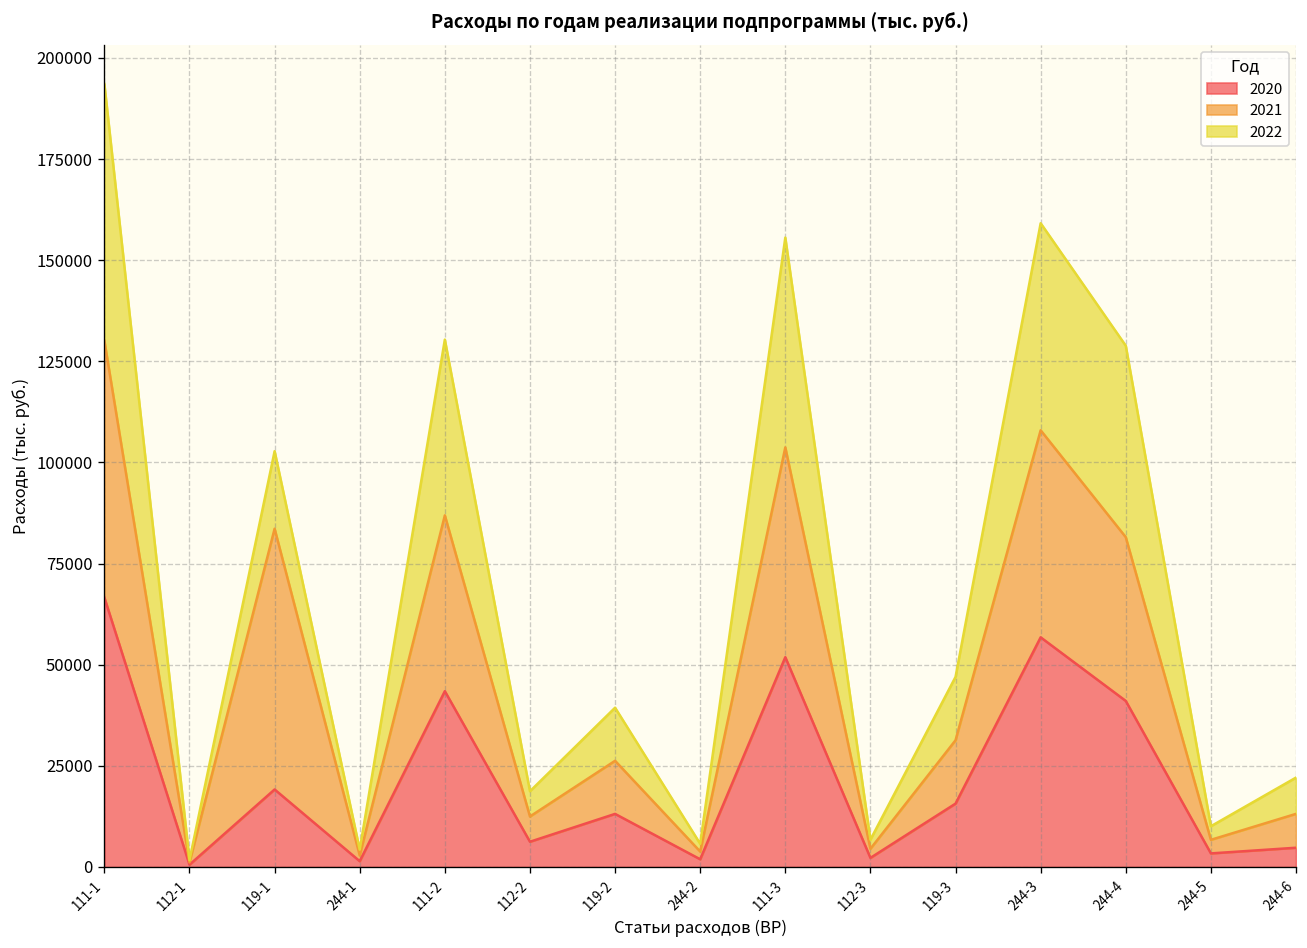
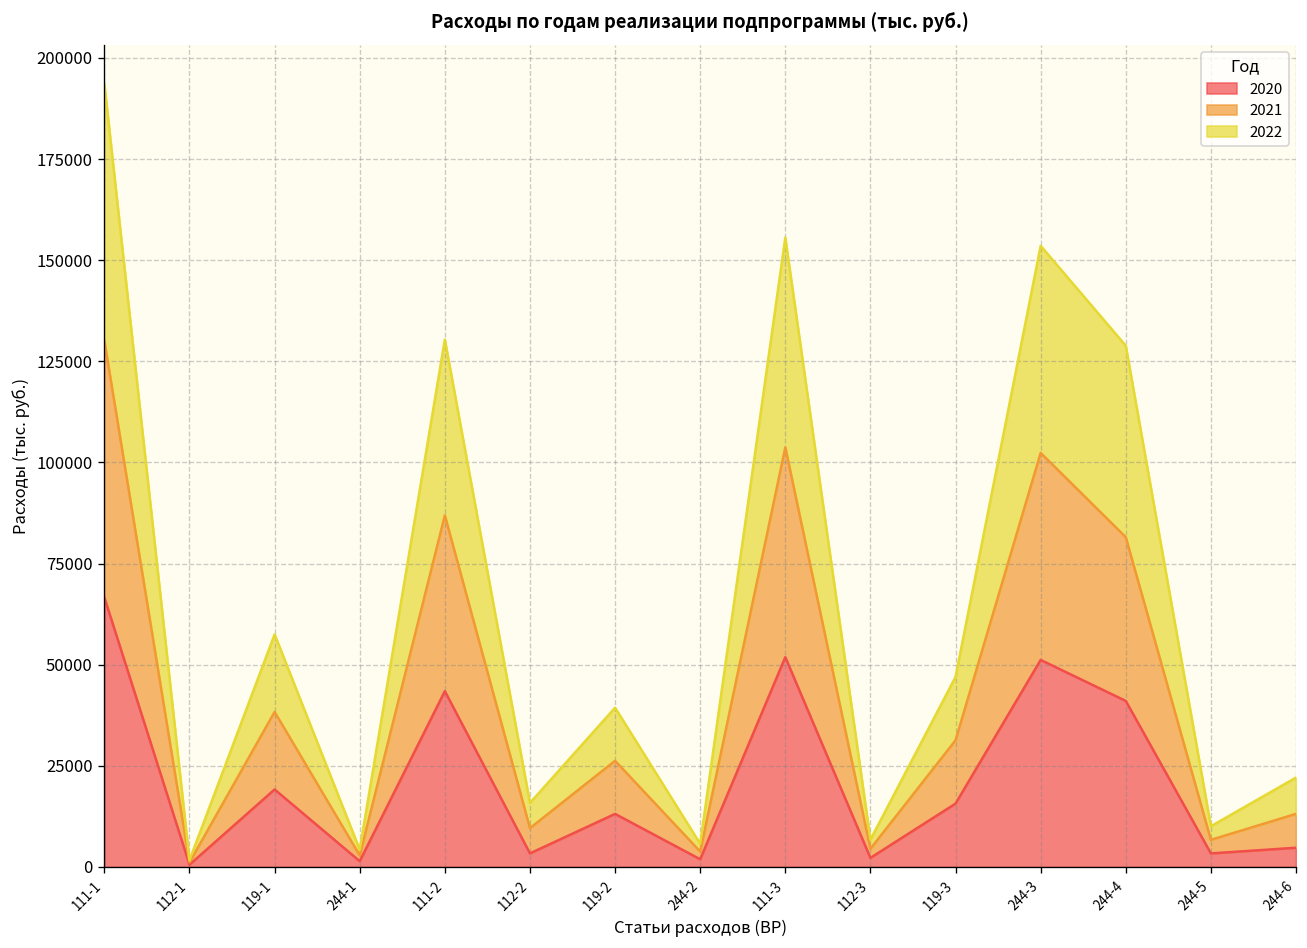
  {
    "2020": {
      "111-1": 67000,
      "119-1": 19000,
      "244-1": 1000,
      "111-2": 43000,
-     "112-2": 6000,
+     "112-2": 3000,
      "119-2": 13000,
      "244-2": 2000,
      "111-3": 52000,
      "112-3": 2000,
      "119-3": 16000,
-     "244-3": 57000,
+     "244-3": 51000,
      "244-4": 41000,
      "244-5": 3000,
      "244-6": 5000
    },
    "2021": {
      "111-1": 63000,
-     "119-1": 64000,
+     "119-1": 19000,
      "244-1": 1000,
      "111-2": 43000,
      "112-2": 6000,
      "119-2": 13000,
      "244-2": 2000,
      "111-3": 52000,
      "112-3": 2000,
      "119-3": 16000,
      "244-3": 51000,
      "244-4": 40000,
      "244-5": 3000,
      "244-6": 8000
    },
    "2022": {
      "111-1": 63000,
      "119-1": 19000,
      "244-1": 1000,
      "111-2": 43000,
      "112-2": 6000,
      "119-2": 13000,
      "244-2": 2000,
      "111-3": 52000,
      "112-3": 2000,
      "119-3": 16000,
      "244-3": 51000,
      "244-4": 47000,
      "244-5": 3000,
      "244-6": 9000
    }
  }
